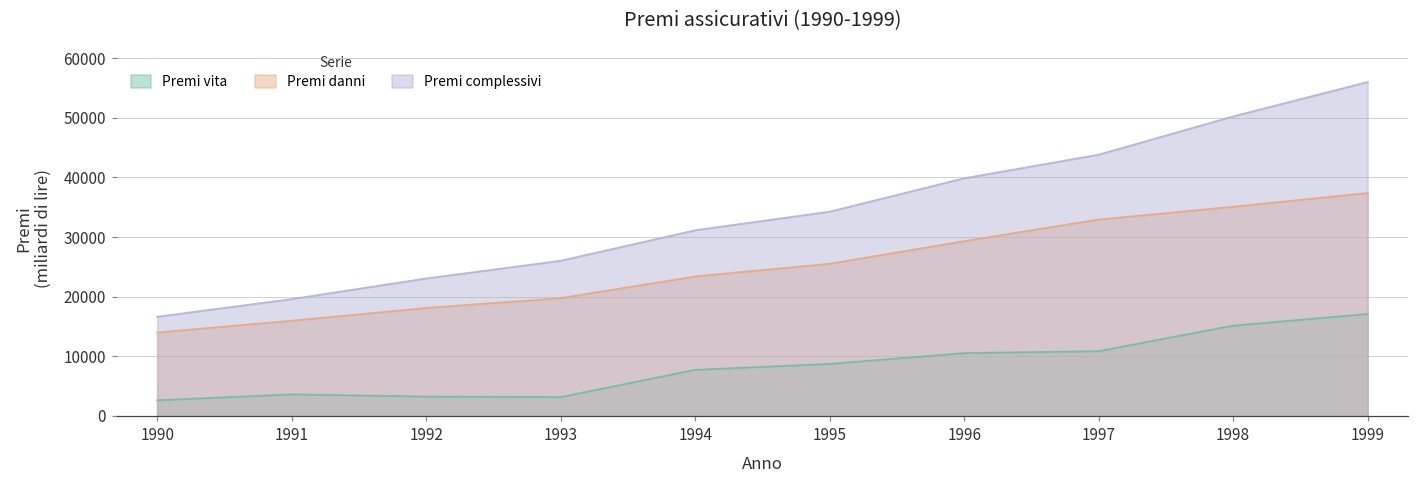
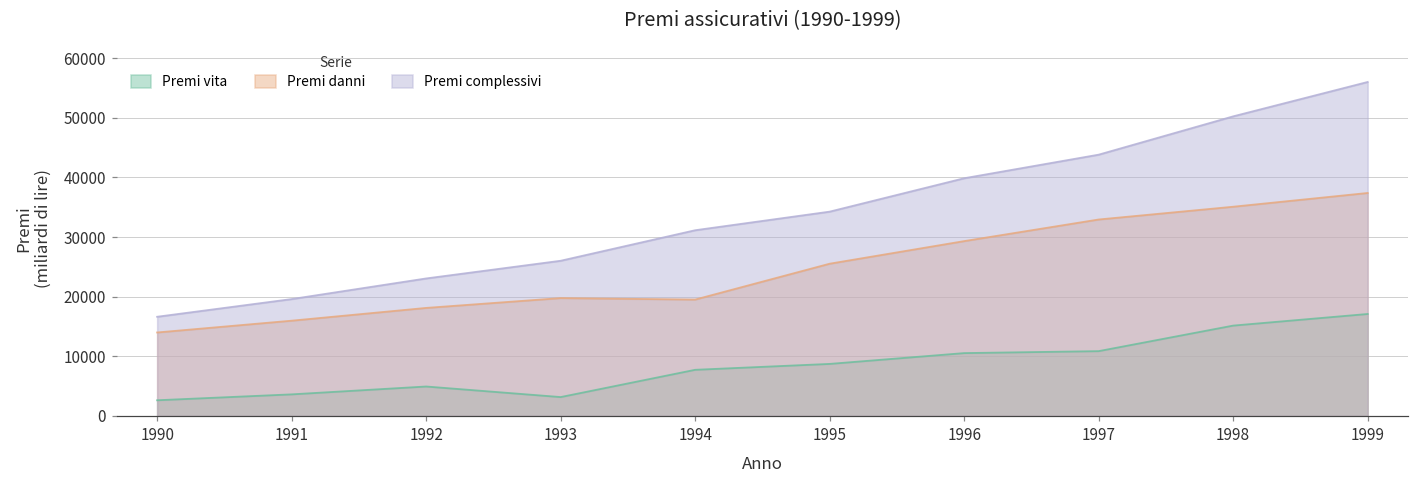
  {
    "Premi vita": {
      "1990": 3000,
      "1991": 4000,
-     "1992": 3000,
+     "1992": 5000,
      "1993": 3000,
      "1994": 8000,
      "1995": 9000,
      "1996": 11000,
      "1997": 11000,
      "1998": 15000,
      "1999": 17000
    },
    "Premi danni": {
      "1990": 14000,
      "1991": 16000,
      "1992": 18000,
      "1993": 20000,
-     "1994": 23000,
+     "1994": 20000,
      "1995": 26000,
      "1996": 29000,
      "1997": 33000,
      "1998": 35000,
      "1999": 37000
    },
    "Premi complessivi": {
      "1990": 17000,
      "1991": 20000,
      "1992": 23000,
      "1993": 26000,
      "1994": 31000,
      "1995": 34000,
      "1996": 40000,
      "1997": 44000,
      "1998": 50000,
      "1999": 56000
    }
  }
